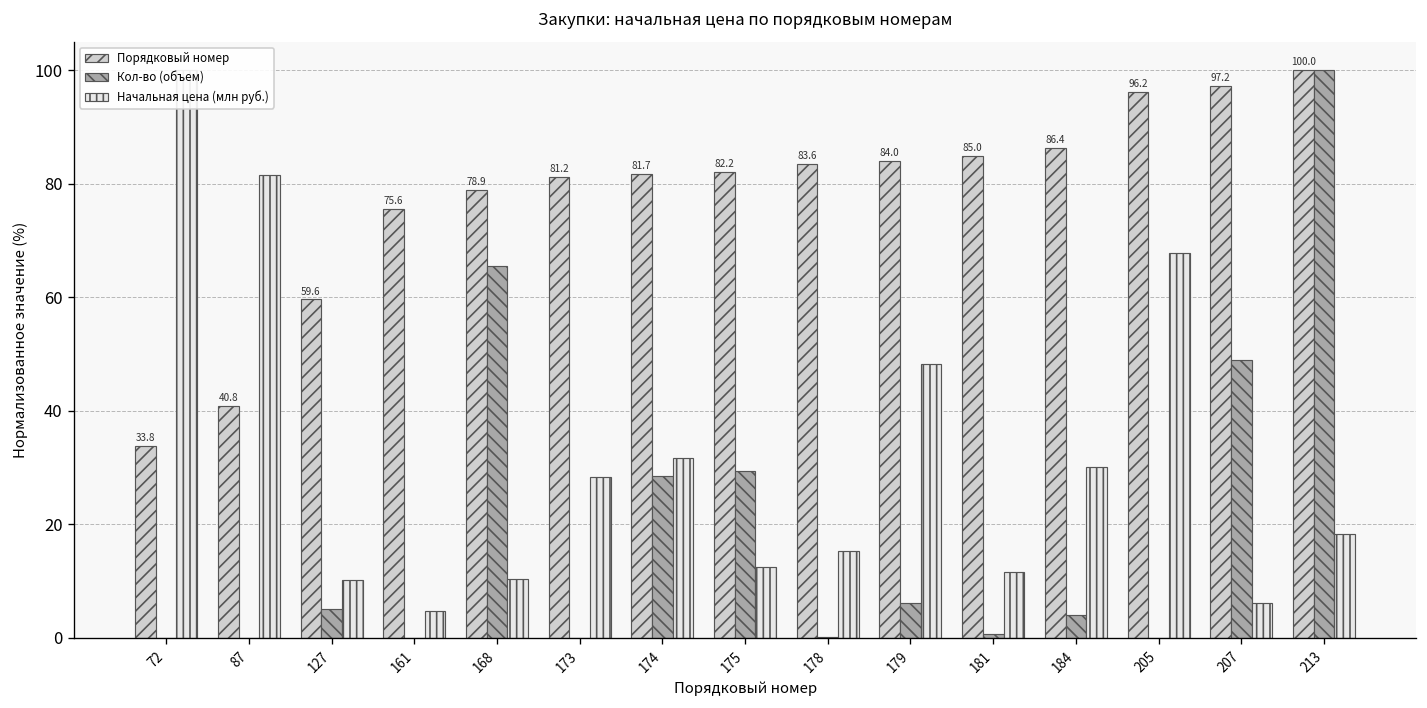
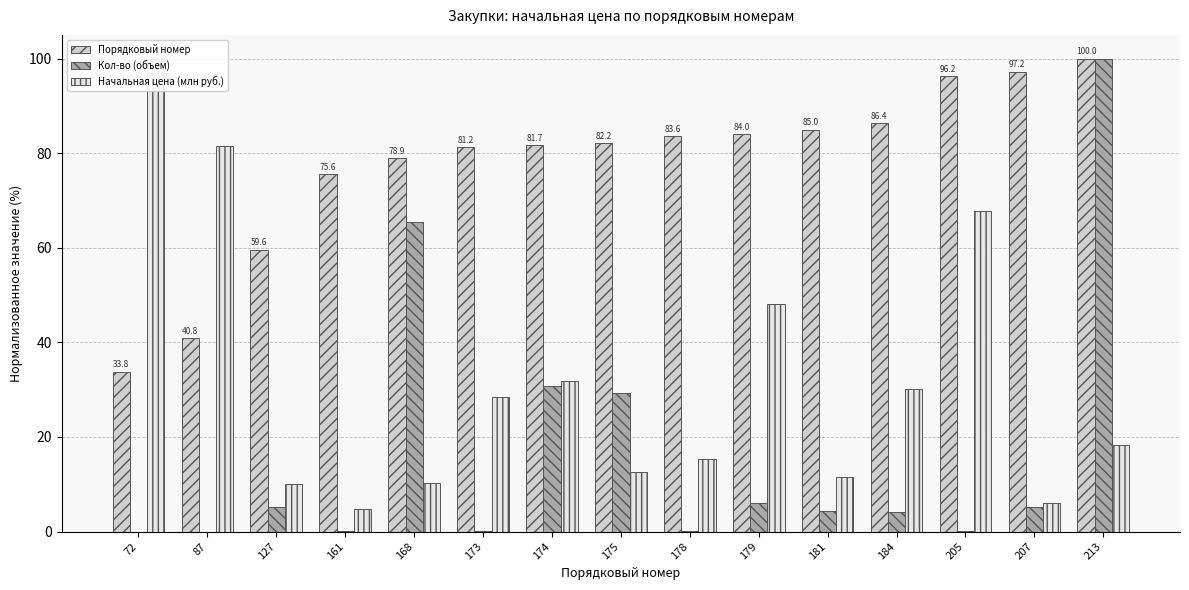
  {
    "Кол-во (объем)": {
      "127": 5,
      "168": 65,
-     "174": 29,
+     "174": 31,
      "175": 29,
      "179": 6,
-     "181": 1,
+     "181": 4,
      "184": 4,
-     "207": 49
+     "207": 5
    }
  }
